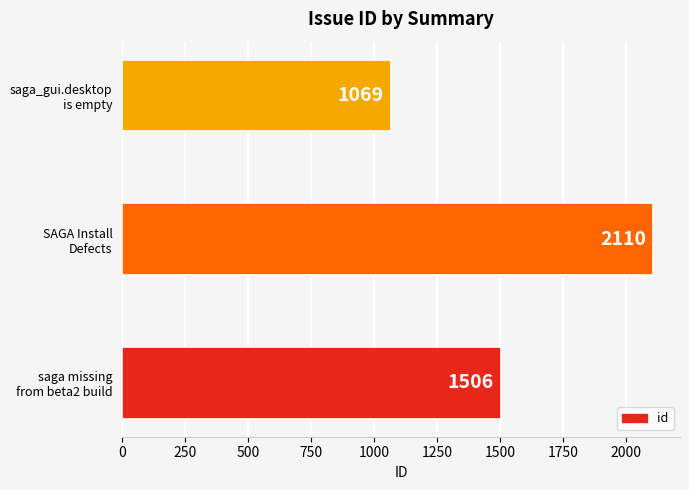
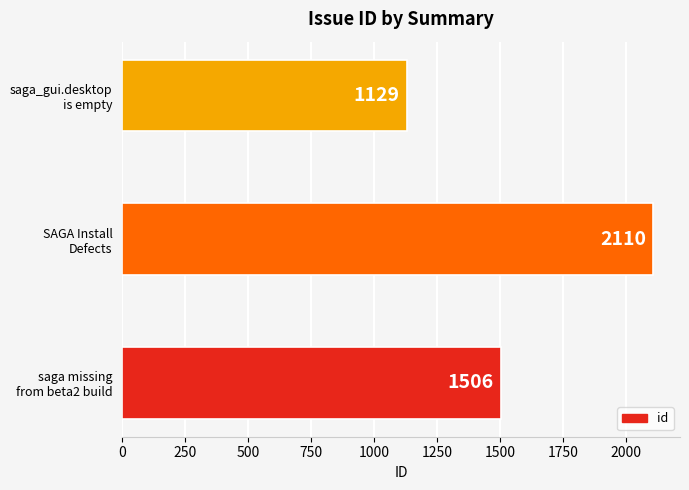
  {
-   "saga_gui.desktop is empty": 1069,
+   "saga_gui.desktop is empty": 1129,
    "SAGA Install Defects": 2110,
    "saga missing from beta2 build": 1506
  }
